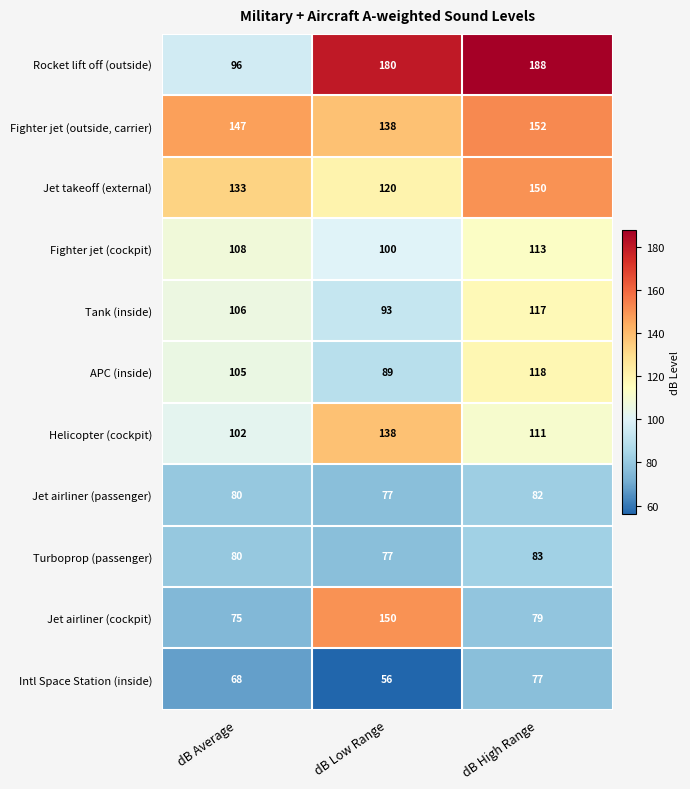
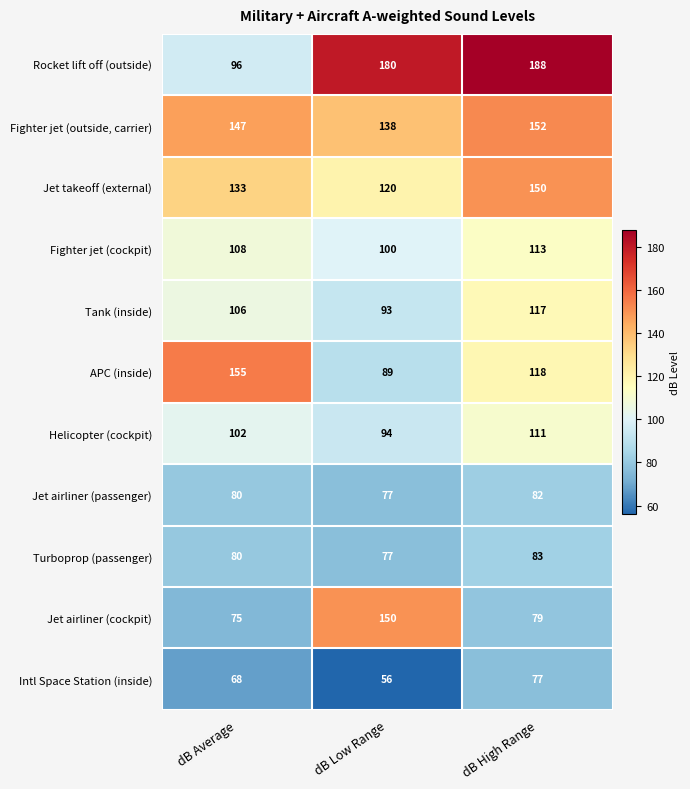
  {
    "Rocket lift off (outside)": {
      "dB Average": 96,
      "dB Low Range": 180,
      "dB High Range": 188
    },
    "Fighter jet (outside, carrier)": {
      "dB Average": 147,
      "dB Low Range": 138,
      "dB High Range": 152
    },
    "Jet takeoff (external)": {
      "dB Average": 133,
      "dB Low Range": 120,
      "dB High Range": 150
    },
    "Fighter jet (cockpit)": {
      "dB Average": 108,
      "dB Low Range": 100,
      "dB High Range": 113
    },
    "Tank (inside)": {
      "dB Average": 106,
      "dB Low Range": 93,
      "dB High Range": 117
    },
    "APC (inside)": {
-     "dB Average": 105,
+     "dB Average": 155,
      "dB Low Range": 89,
      "dB High Range": 118
    },
    "Helicopter (cockpit)": {
      "dB Average": 102,
-     "dB Low Range": 138,
+     "dB Low Range": 94,
      "dB High Range": 111
    },
    "Jet airliner (passenger)": {
      "dB Average": 80,
      "dB Low Range": 77,
      "dB High Range": 82
    },
    "Turboprop (passenger)": {
      "dB Average": 80,
      "dB Low Range": 77,
      "dB High Range": 83
    },
    "Jet airliner (cockpit)": {
      "dB Average": 75,
      "dB Low Range": 150,
      "dB High Range": 79
    },
    "Intl Space Station (inside)": {
      "dB Average": 68,
      "dB Low Range": 56,
      "dB High Range": 77
    }
  }
